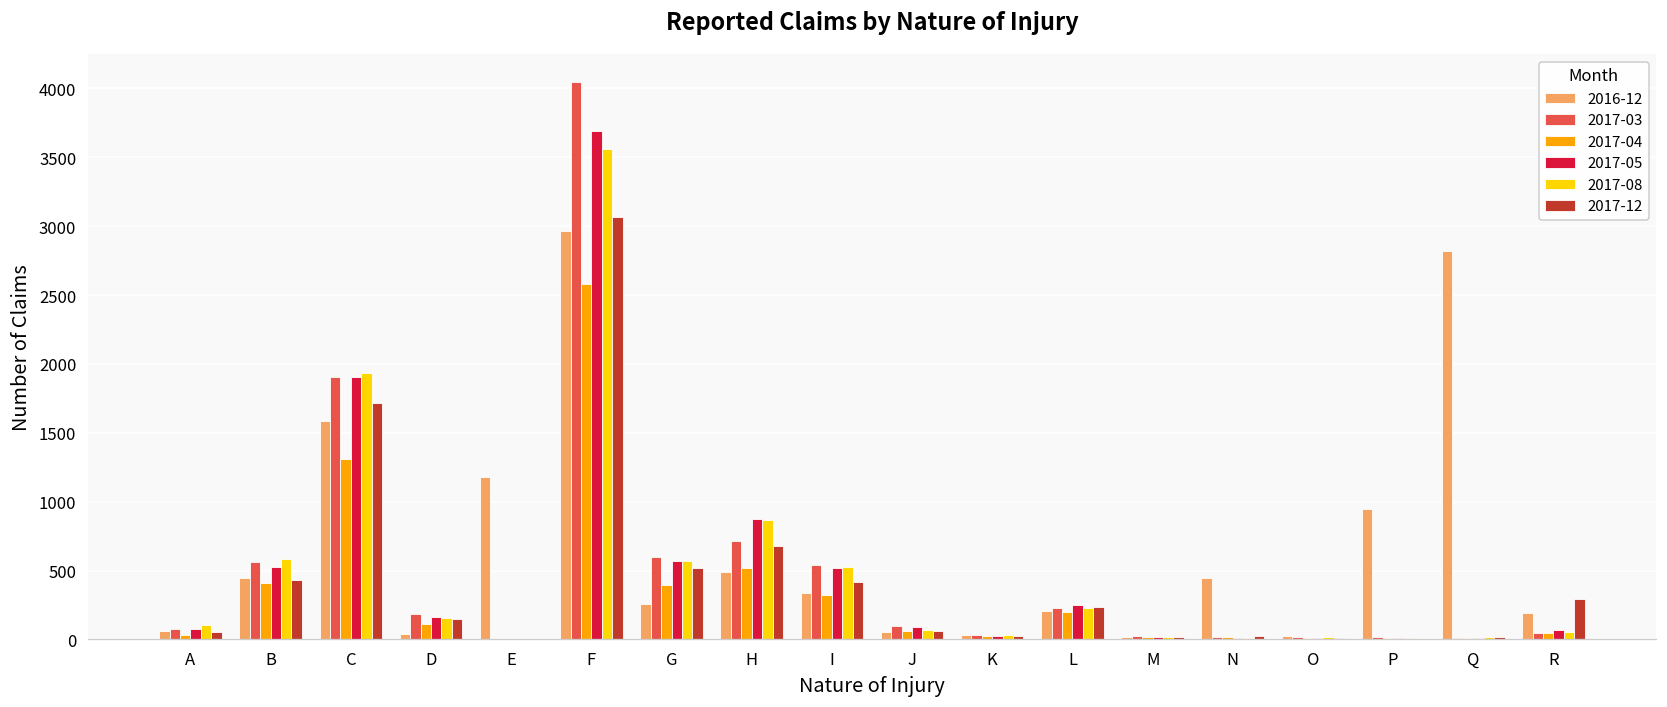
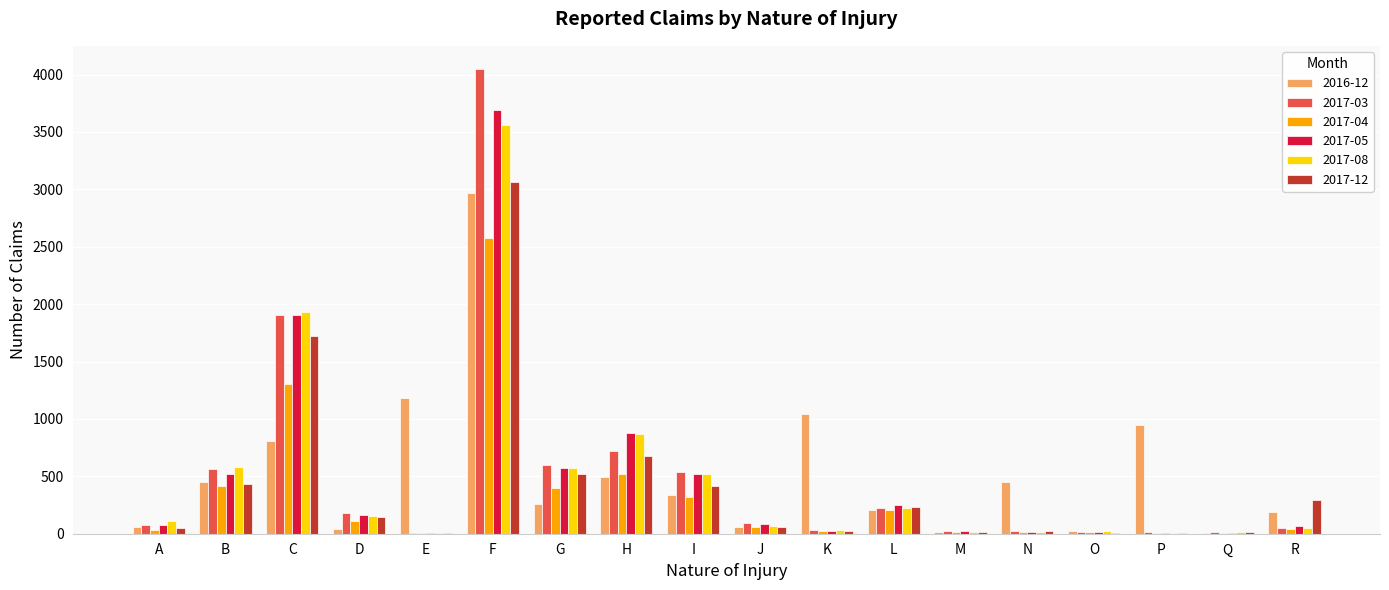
  {
    "2016-12": {
      "A": 60,
      "B": 450,
-     "C": 1590,
+     "C": 810,
      "D": 40,
      "E": 1180,
      "F": 2970,
      "G": 260,
      "H": 490,
      "I": 340,
      "J": 60,
-     "K": 30,
+     "K": 1040,
      "L": 210,
      "N": 450,
      "O": 20,
      "P": 950,
-     "Q": 2820,
+     "Q": 10,
      "R": 190
    }
  }
